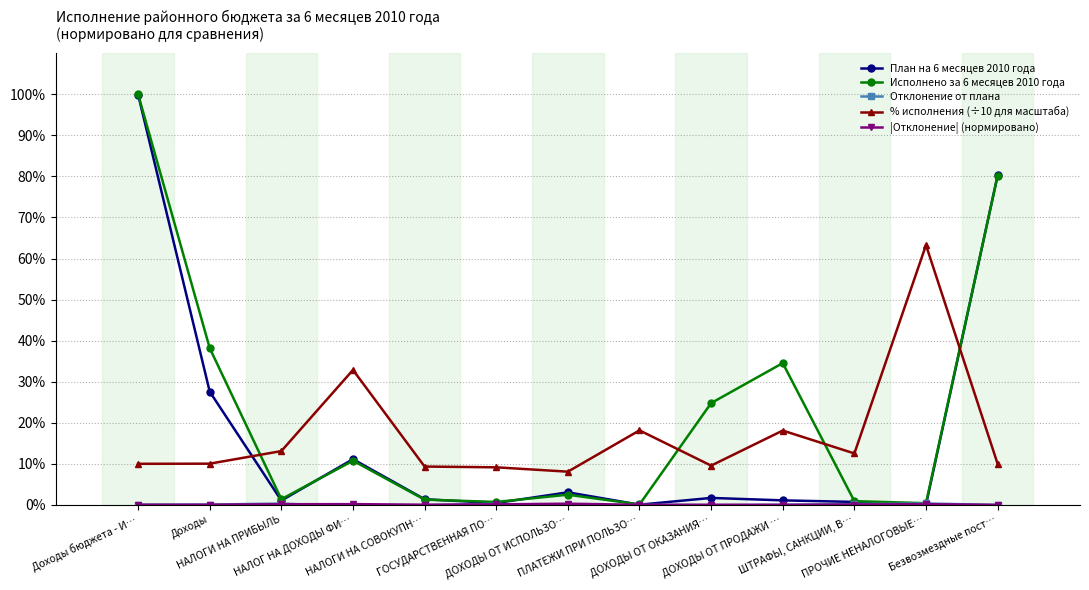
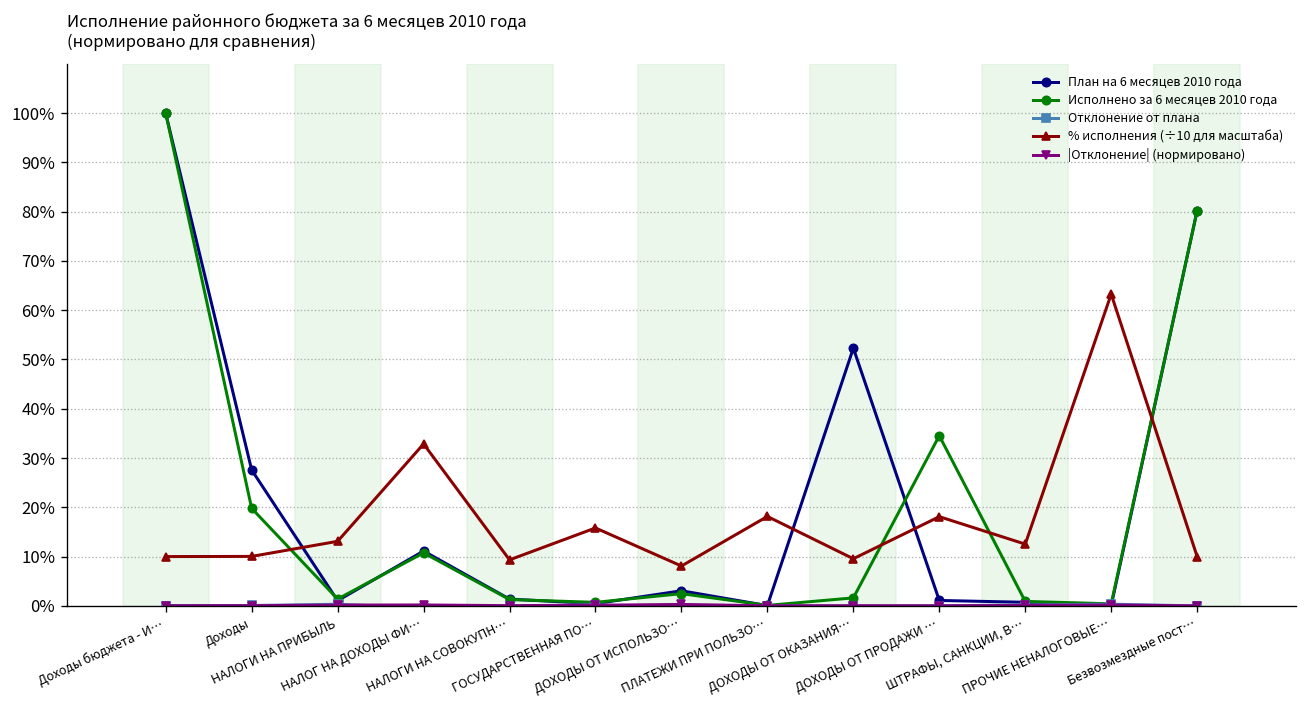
  {
    "План на 6 месяцев 2010 года": {
      "Доходы": "28%",
-     "ДОХОДЫ ОТ ОКАЗАНИЯ…": "2%",
+     "ДОХОДЫ ОТ ОКАЗАНИЯ…": "52%",
      "ДОХОДЫ ОТ ПРОДАЖИ …": "1%"
    },
    "Исполнено за 6 месяцев 2010 года": {
-     "Доходы": "38%",
-     "ДОХОДЫ ОТ ОКАЗАНИЯ…": "25%",
+     "Доходы": "20%",
+     "ДОХОДЫ ОТ ОКАЗАНИЯ…": "2%",
      "ДОХОДЫ ОТ ПРОДАЖИ …": "35%"
    },
    "% исполнения (÷10 для масштаба)": {
      "Доходы бюджета - И…": "10%",
      "Доходы": "10%",
      "НАЛОГИ НА ПРИБЫЛЬ": "13%",
      "НАЛОГ НА ДОХОДЫ ФИ…": "33%",
      "НАЛОГИ НА СОВОКУПН…": "9%",
-     "ГОСУДАРСТВЕННАЯ ПО…": "9%",
+     "ГОСУДАРСТВЕННАЯ ПО…": "16%",
      "ДОХОДЫ ОТ ИСПОЛЬЗО…": "8%",
      "ПЛАТЕЖИ ПРИ ПОЛЬЗО…": "18%",
      "ДОХОДЫ ОТ ОКАЗАНИЯ…": "10%",
      "ДОХОДЫ ОТ ПРОДАЖИ …": "18%",
      "ШТРАФЫ, САНКЦИИ, В…": "13%",
      "ПРОЧИЕ НЕНАЛОГОВЫЕ…": "63%",
      "Безвозмездные пост…": "10%"
    },
    "|Отклонение| (нормировано)": {
      "ДОХОДЫ ОТ ИСПОЛЬЗО…": "0%"
    }
  }
